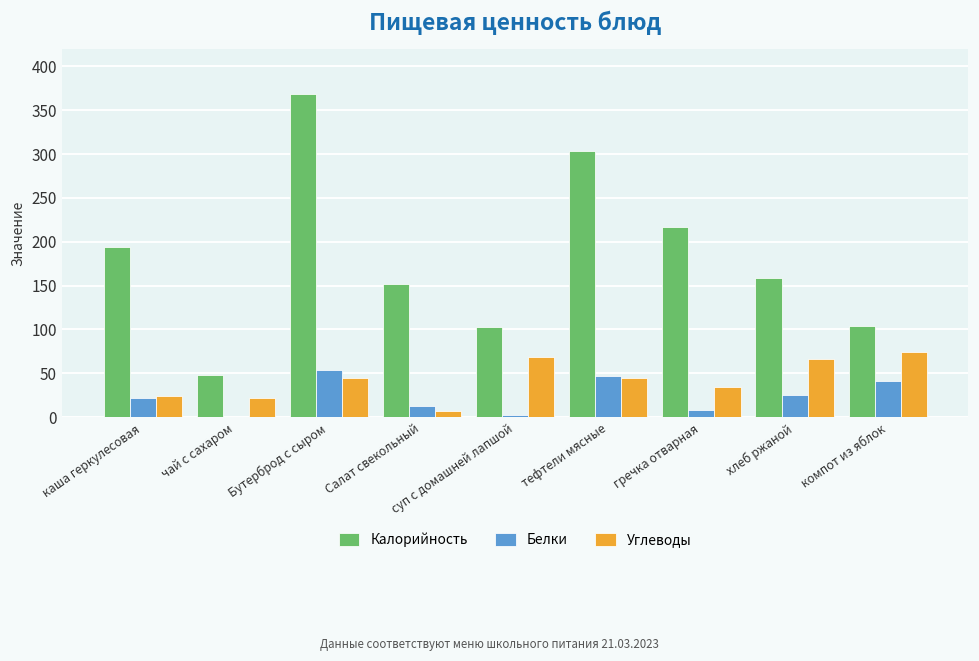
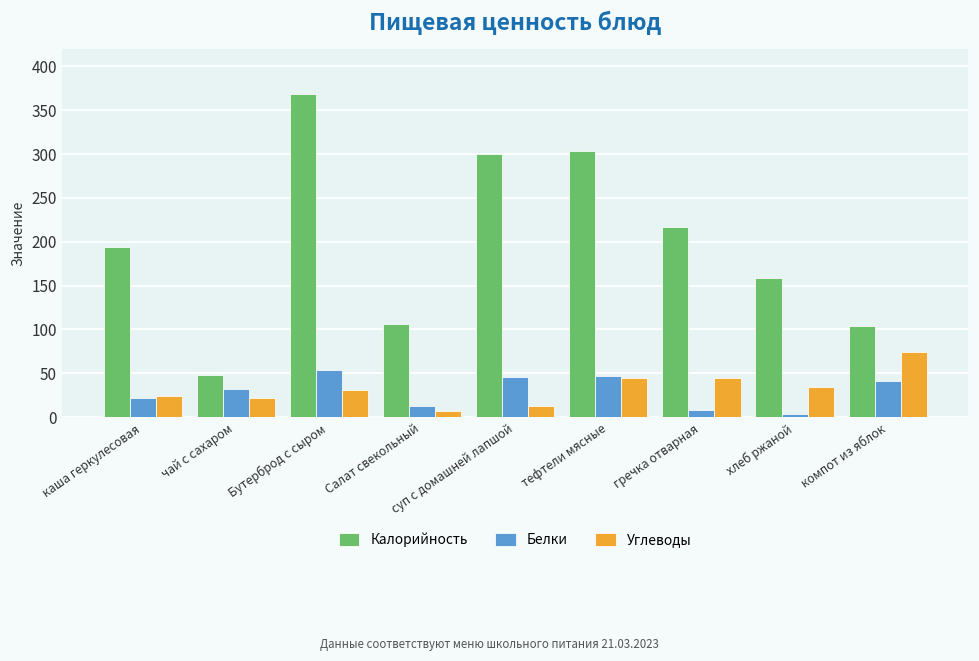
  {
    "Калорийность": {
      "каша геркулесовая": 190,
      "чай с сахаром": 50,
      "Бутерброд с сыром": 370,
-     "Салат свекольный": 150,
-     "суп с домашней лапшой": 100,
+     "Салат свекольный": 110,
+     "суп с домашней лапшой": 300,
      "тефтели мясные": 300,
      "гречка отварная": 220,
      "хлеб ржаной": 160,
      "компот из яблок": 100
    },
    "Белки": {
      "каша геркулесовая": 20,
-     "чай с сахаром": 0,
+     "чай с сахаром": 30,
      "Бутерброд с сыром": 50,
      "Салат свекольный": 10,
-     "суп с домашней лапшой": 0,
+     "суп с домашней лапшой": 50,
      "тефтели мясные": 50,
      "гречка отварная": 10,
-     "хлеб ржаной": 30,
+     "хлеб ржаной": 0,
      "компот из яблок": 40
    },
    "Углеводы": {
      "каша геркулесовая": 20,
      "чай с сахаром": 20,
-     "Бутерброд с сыром": 40,
+     "Бутерброд с сыром": 30,
      "Салат свекольный": 10,
-     "суп с домашней лапшой": 70,
+     "суп с домашней лапшой": 10,
      "тефтели мясные": 40,
-     "гречка отварная": 30,
-     "хлеб ржаной": 70,
+     "гречка отварная": 50,
+     "хлеб ржаной": 30,
      "компот из яблок": 70
    }
  }
